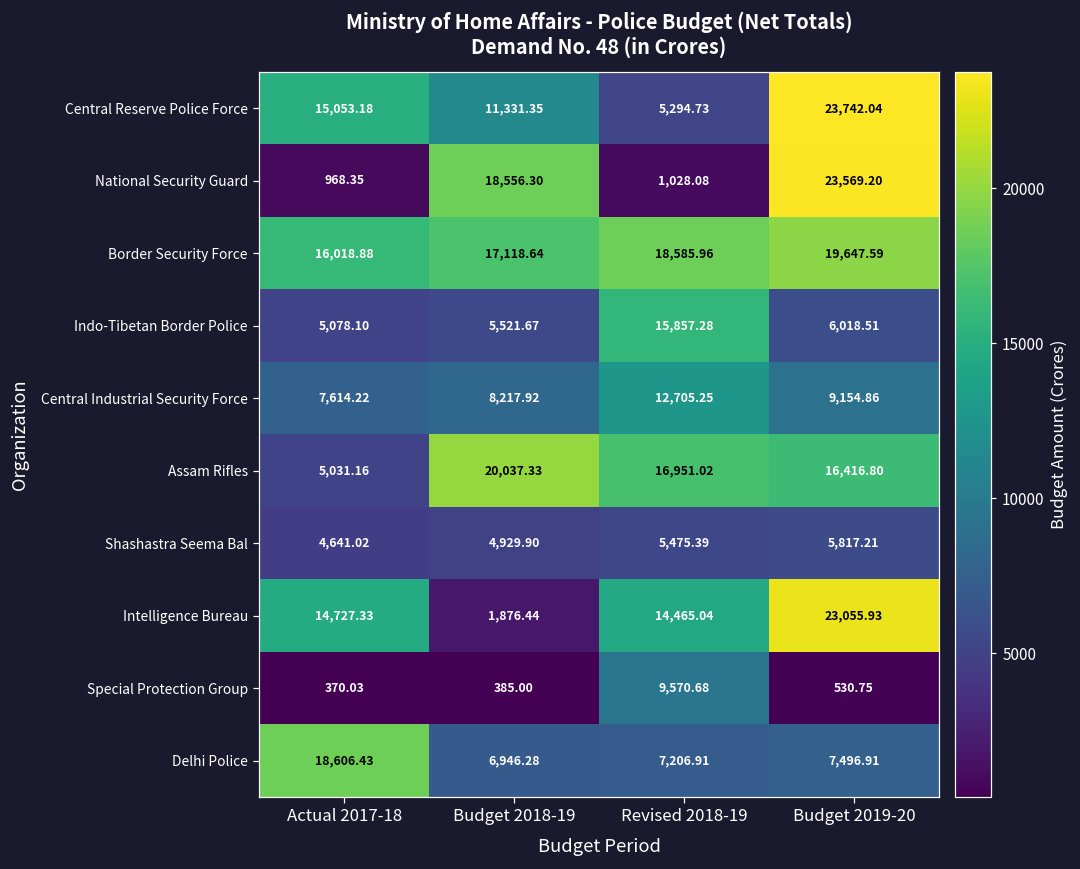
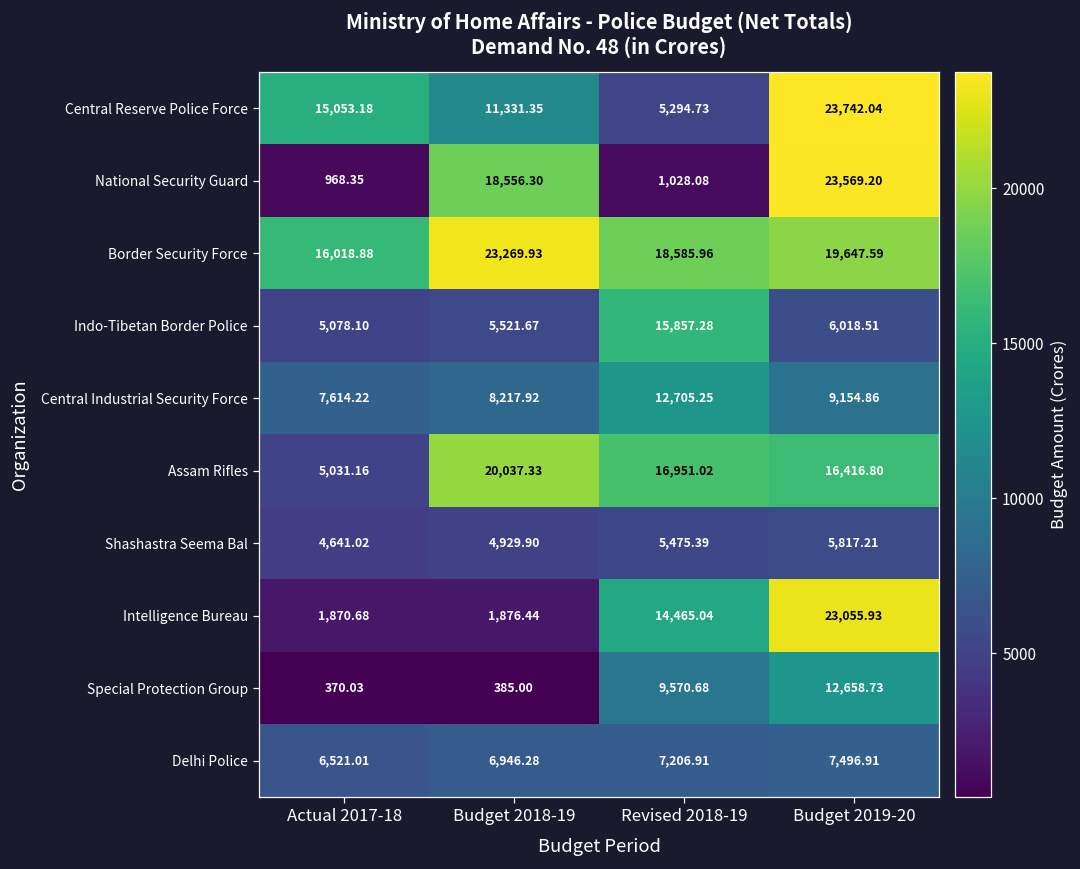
  {
    "Central Reserve Police Force": {
      "Actual 2017-18": "15,053.18",
      "Budget 2018-19": "11,331.35",
      "Revised 2018-19": "5,294.73",
      "Budget 2019-20": "23,742.04"
    },
    "National Security Guard": {
      "Actual 2017-18": "968.35",
      "Budget 2018-19": "18,556.30",
      "Revised 2018-19": "1,028.08",
      "Budget 2019-20": "23,569.20"
    },
    "Border Security Force": {
      "Actual 2017-18": "16,018.88",
-     "Budget 2018-19": "17,118.64",
+     "Budget 2018-19": "23,269.93",
      "Revised 2018-19": "18,585.96",
      "Budget 2019-20": "19,647.59"
    },
    "Indo-Tibetan Border Police": {
      "Actual 2017-18": "5,078.10",
      "Budget 2018-19": "5,521.67",
      "Revised 2018-19": "15,857.28",
      "Budget 2019-20": "6,018.51"
    },
    "Central Industrial Security Force": {
      "Actual 2017-18": "7,614.22",
      "Budget 2018-19": "8,217.92",
      "Revised 2018-19": "12,705.25",
      "Budget 2019-20": "9,154.86"
    },
    "Assam Rifles": {
      "Actual 2017-18": "5,031.16",
      "Budget 2018-19": "20,037.33",
      "Revised 2018-19": "16,951.02",
      "Budget 2019-20": "16,416.80"
    },
    "Shashastra Seema Bal": {
      "Actual 2017-18": "4,641.02",
      "Budget 2018-19": "4,929.90",
      "Revised 2018-19": "5,475.39",
      "Budget 2019-20": "5,817.21"
    },
    "Intelligence Bureau": {
-     "Actual 2017-18": "14,727.33",
+     "Actual 2017-18": "1,870.68",
      "Budget 2018-19": "1,876.44",
      "Revised 2018-19": "14,465.04",
      "Budget 2019-20": "23,055.93"
    },
    "Special Protection Group": {
      "Actual 2017-18": "370.03",
      "Budget 2018-19": "385.00",
      "Revised 2018-19": "9,570.68",
-     "Budget 2019-20": "530.75"
+     "Budget 2019-20": "12,658.73"
    },
    "Delhi Police": {
-     "Actual 2017-18": "18,606.43",
+     "Actual 2017-18": "6,521.01",
      "Budget 2018-19": "6,946.28",
      "Revised 2018-19": "7,206.91",
      "Budget 2019-20": "7,496.91"
    }
  }
